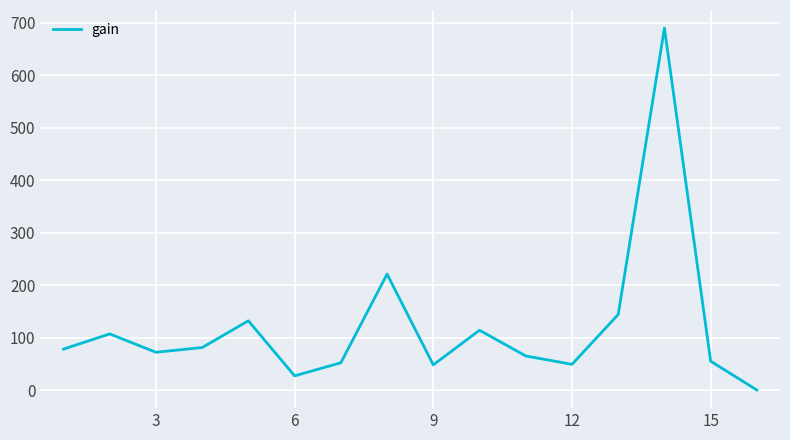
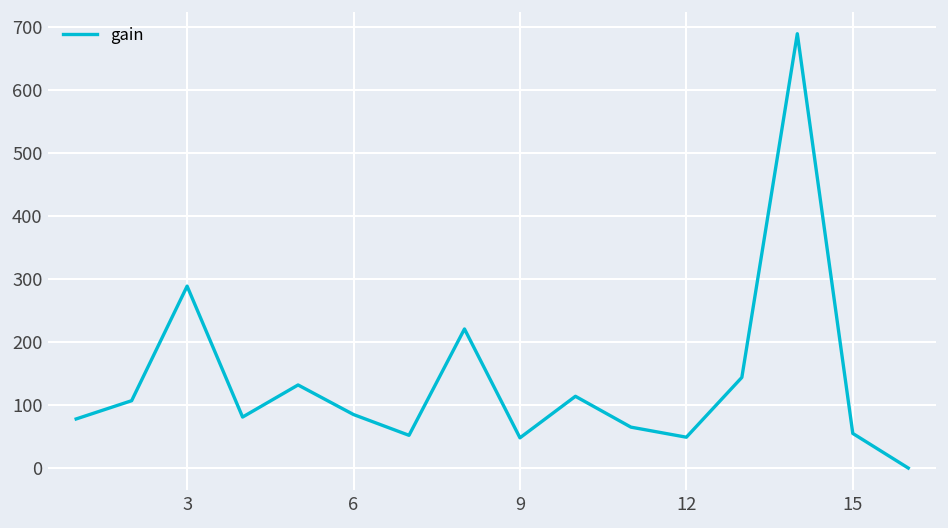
  {
-   "3": 70,
-   "6": 30,
+   "3": 290,
+   "6": 90,
    "9": 50,
    "12": 50,
    "15": 60
  }
